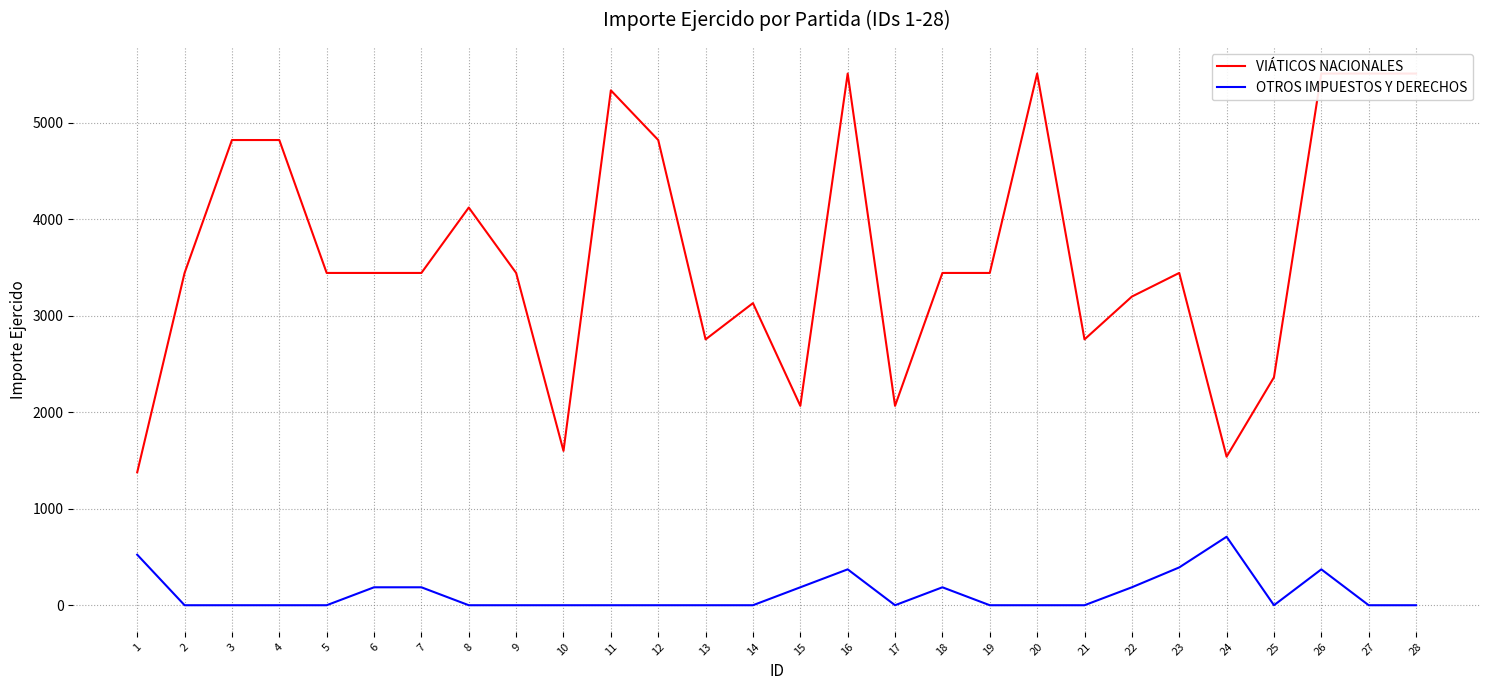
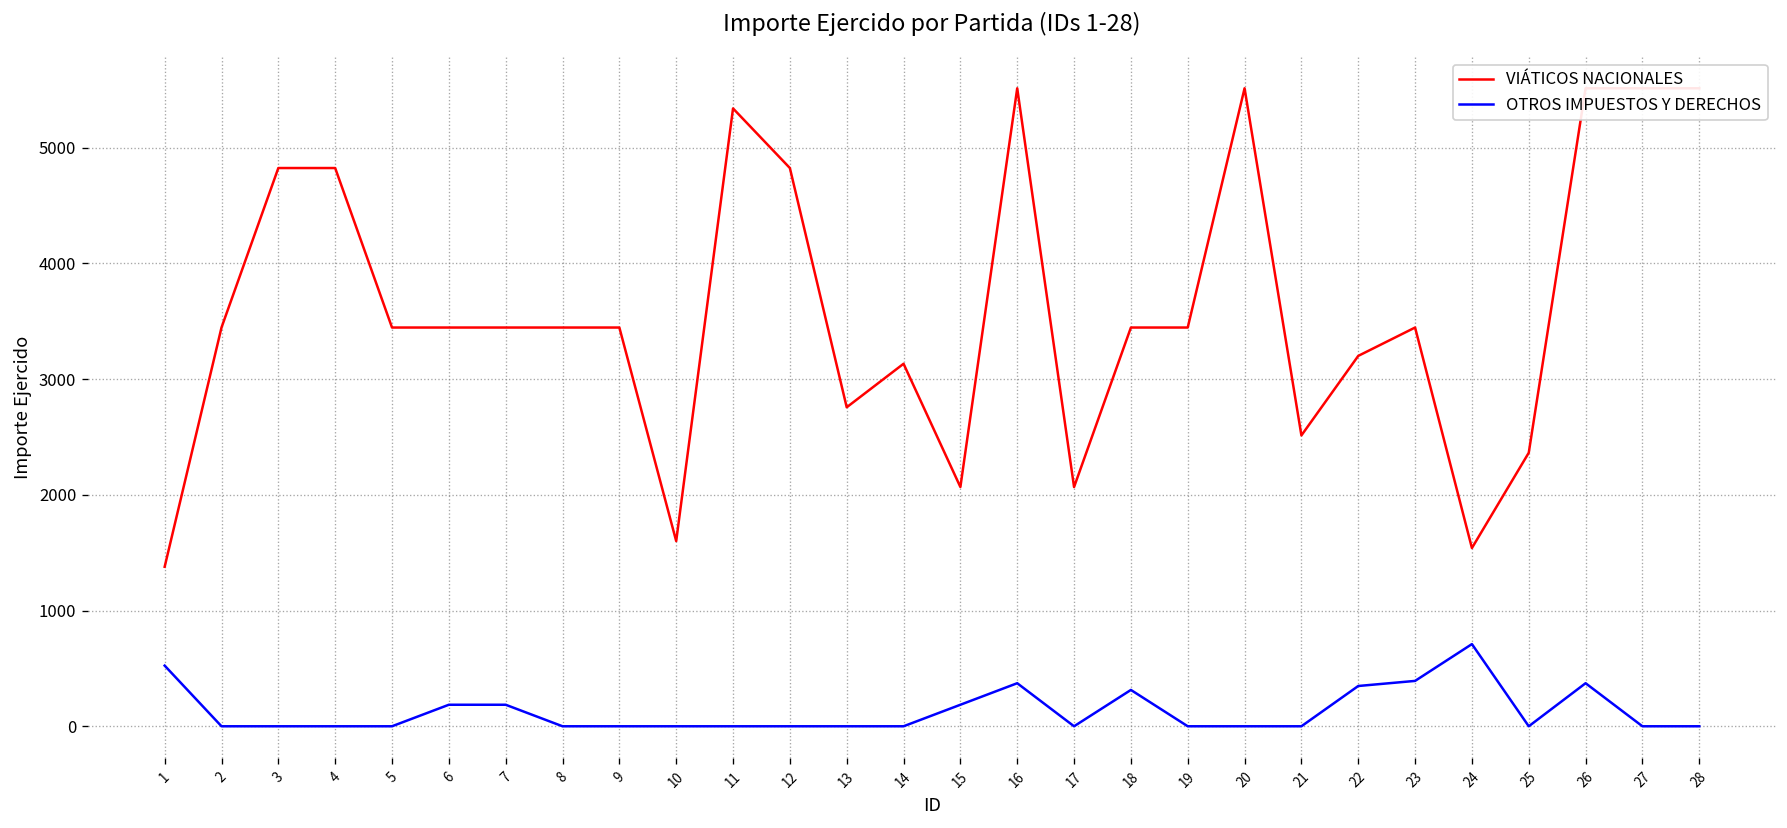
  {
    "VIÁTICOS NACIONALES": {
      "1": 1400,
      "2": 3400,
      "3": 4800,
      "4": 4800,
      "5": 3400,
      "6": 3400,
      "7": 3400,
-     "8": 4100,
+     "8": 3400,
      "9": 3400,
      "10": 1600,
      "11": 5300,
      "12": 4800,
      "13": 2800,
      "14": 3100,
      "15": 2100,
      "16": 5500,
      "17": 2100,
      "18": 3400,
      "19": 3400,
      "20": 5500,
-     "21": 2800,
+     "21": 2500,
      "22": 3200,
      "23": 3400,
      "24": 1500,
      "25": 2400
    },
    "OTROS IMPUESTOS Y DERECHOS": {
      "1": 500,
      "2": 0,
      "3": 0,
      "4": 0,
      "5": 0,
      "6": 200,
      "7": 200,
      "8": 0,
      "9": 0,
      "10": 0,
      "11": 0,
      "12": 0,
      "13": 0,
      "14": 0,
      "15": 200,
      "16": 400,
      "17": 0,
-     "18": 200,
+     "18": 300,
      "19": 0,
      "20": 0,
      "21": 0,
-     "22": 200,
+     "22": 300,
      "23": 400,
      "24": 700,
      "25": 0,
      "26": 400,
      "27": 0,
      "28": 0
    }
  }
